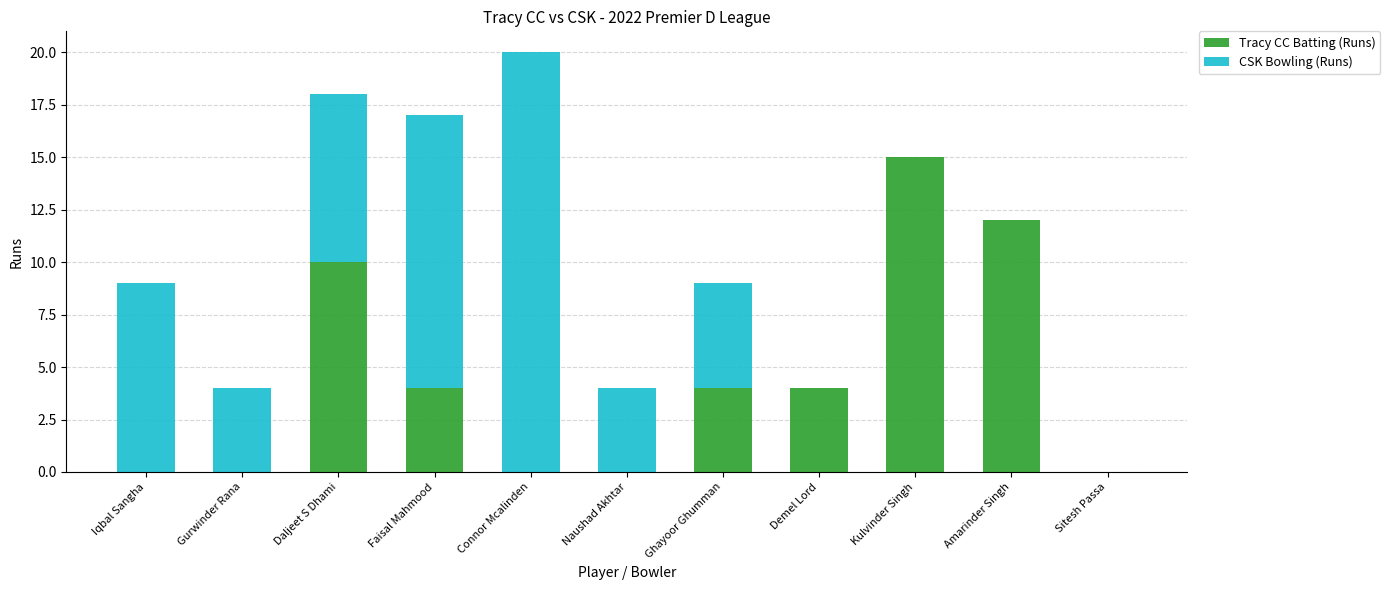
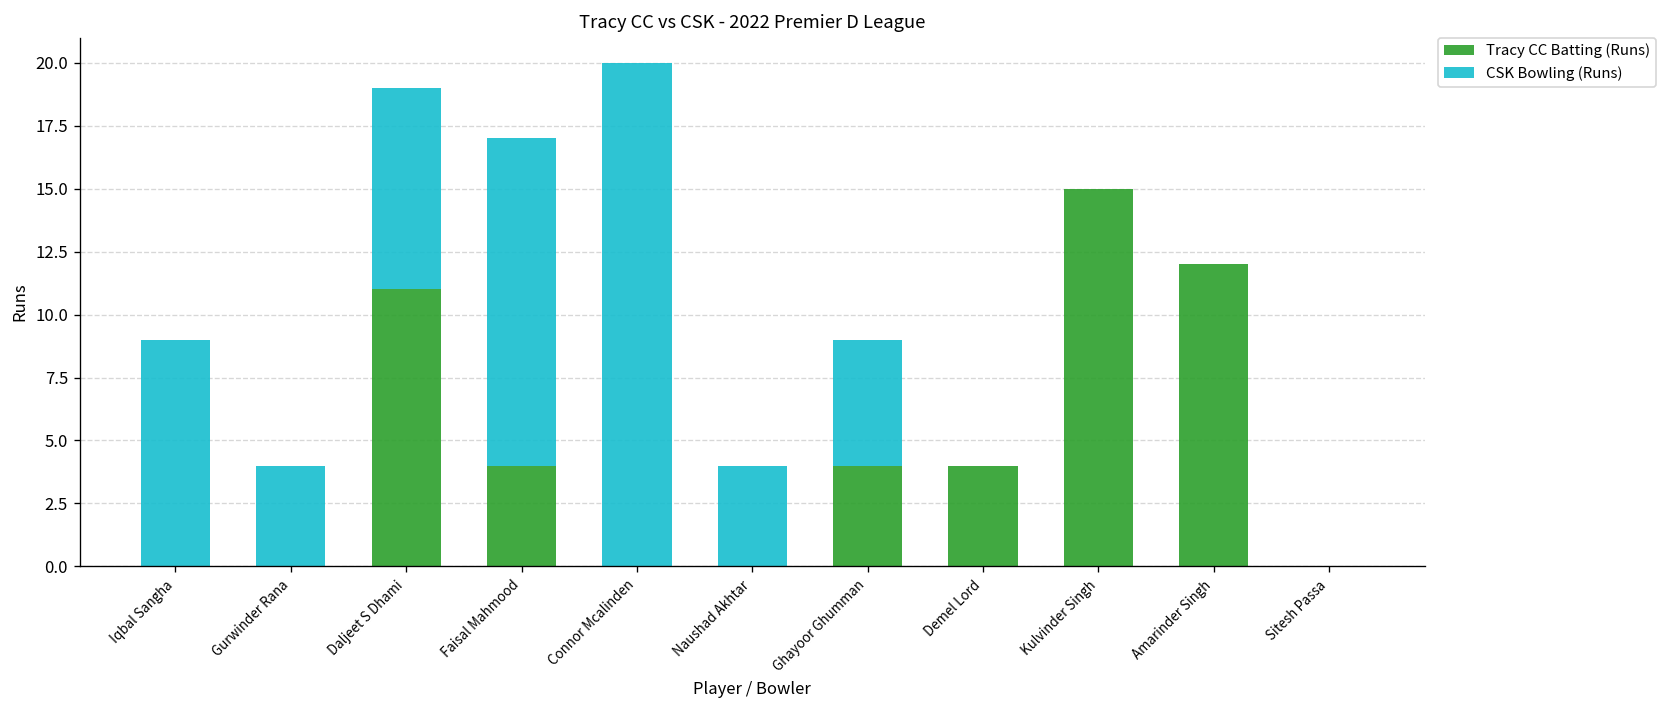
  {
    "Tracy CC Batting (Runs)": {
      "Iqbal Sangha": 0,
      "Gurwinder Rana": 0,
-     "Daljeet S Dhami": 10,
+     "Daljeet S Dhami": 11,
      "Faisal Mahmood": 4,
      "Connor Mcalinden": 0,
      "Naushad Akhtar": 0,
      "Ghayoor Ghumman": 4,
      "Demel Lord": 4,
      "Kulvinder Singh": 15,
      "Amarinder Singh": 12,
      "Sitesh Passa": 0
    },
    "CSK Bowling (Runs)": {
      "Iqbal Sangha": 9,
      "Gurwinder Rana": 4,
      "Daljeet S Dhami": 8,
      "Faisal Mahmood": 13,
      "Connor Mcalinden": 20,
      "Naushad Akhtar": 4,
      "Ghayoor Ghumman": 5,
      "Demel Lord": 0,
      "Kulvinder Singh": 0,
      "Amarinder Singh": 0,
      "Sitesh Passa": 0
    }
  }
